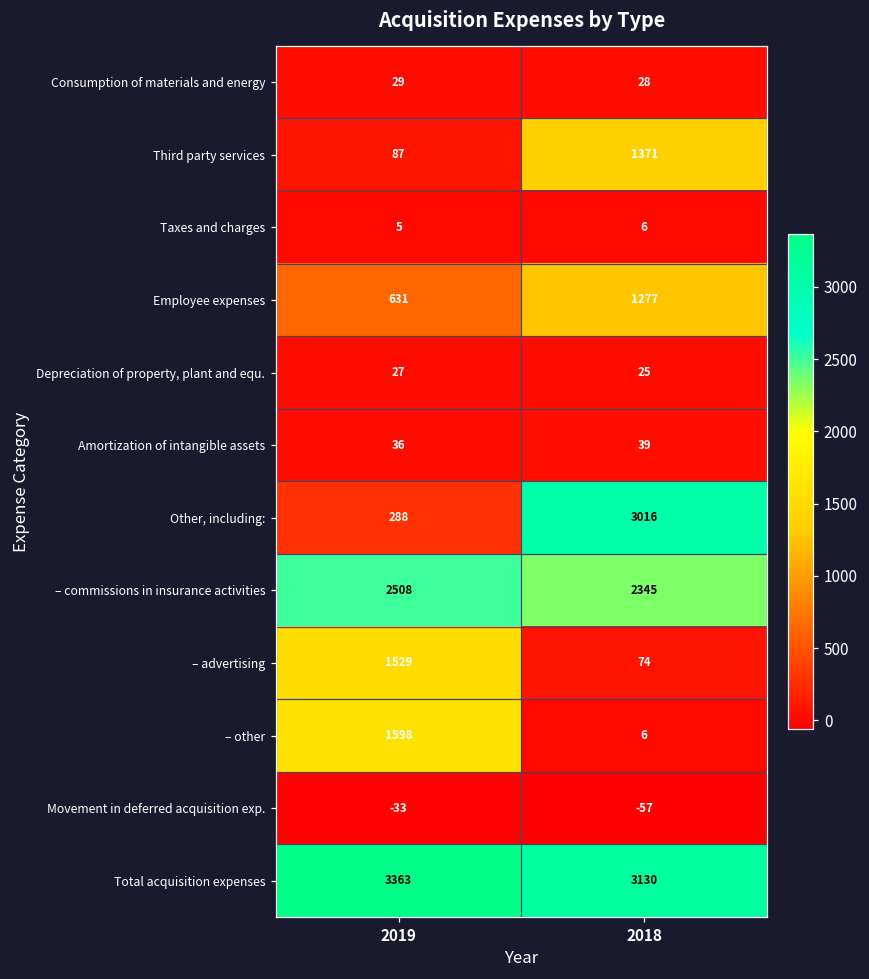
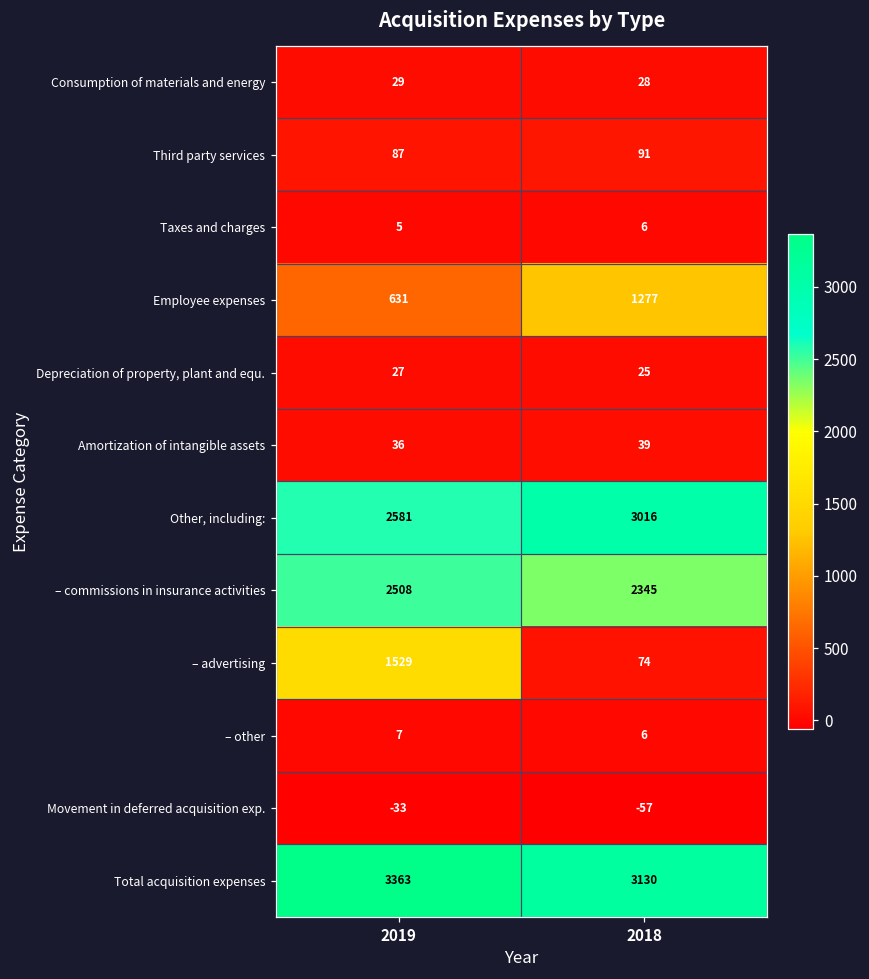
  {
    "Consumption of materials and energy": {
      "2019": 29,
      "2018": 28
    },
    "Third party services": {
      "2019": 87,
-     "2018": 1371
+     "2018": 91
    },
    "Taxes and charges": {
      "2019": 5,
      "2018": 6
    },
    "Employee expenses": {
      "2019": 631,
      "2018": 1277
    },
    "Depreciation of property, plant and equ.": {
      "2019": 27,
      "2018": 25
    },
    "Amortization of intangible assets": {
      "2019": 36,
      "2018": 39
    },
    "Other, including:": {
-     "2019": 288,
+     "2019": 2581,
      "2018": 3016
    },
    "– commissions in insurance activities": {
      "2019": 2508,
      "2018": 2345
    },
    "– advertising": {
      "2019": 1529,
      "2018": 74
    },
    "– other": {
-     "2019": 1598,
+     "2019": 7,
      "2018": 6
    },
    "Movement in deferred acquisition exp.": {
      "2019": -33,
      "2018": -57
    },
    "Total acquisition expenses": {
      "2019": 3363,
      "2018": 3130
    }
  }
